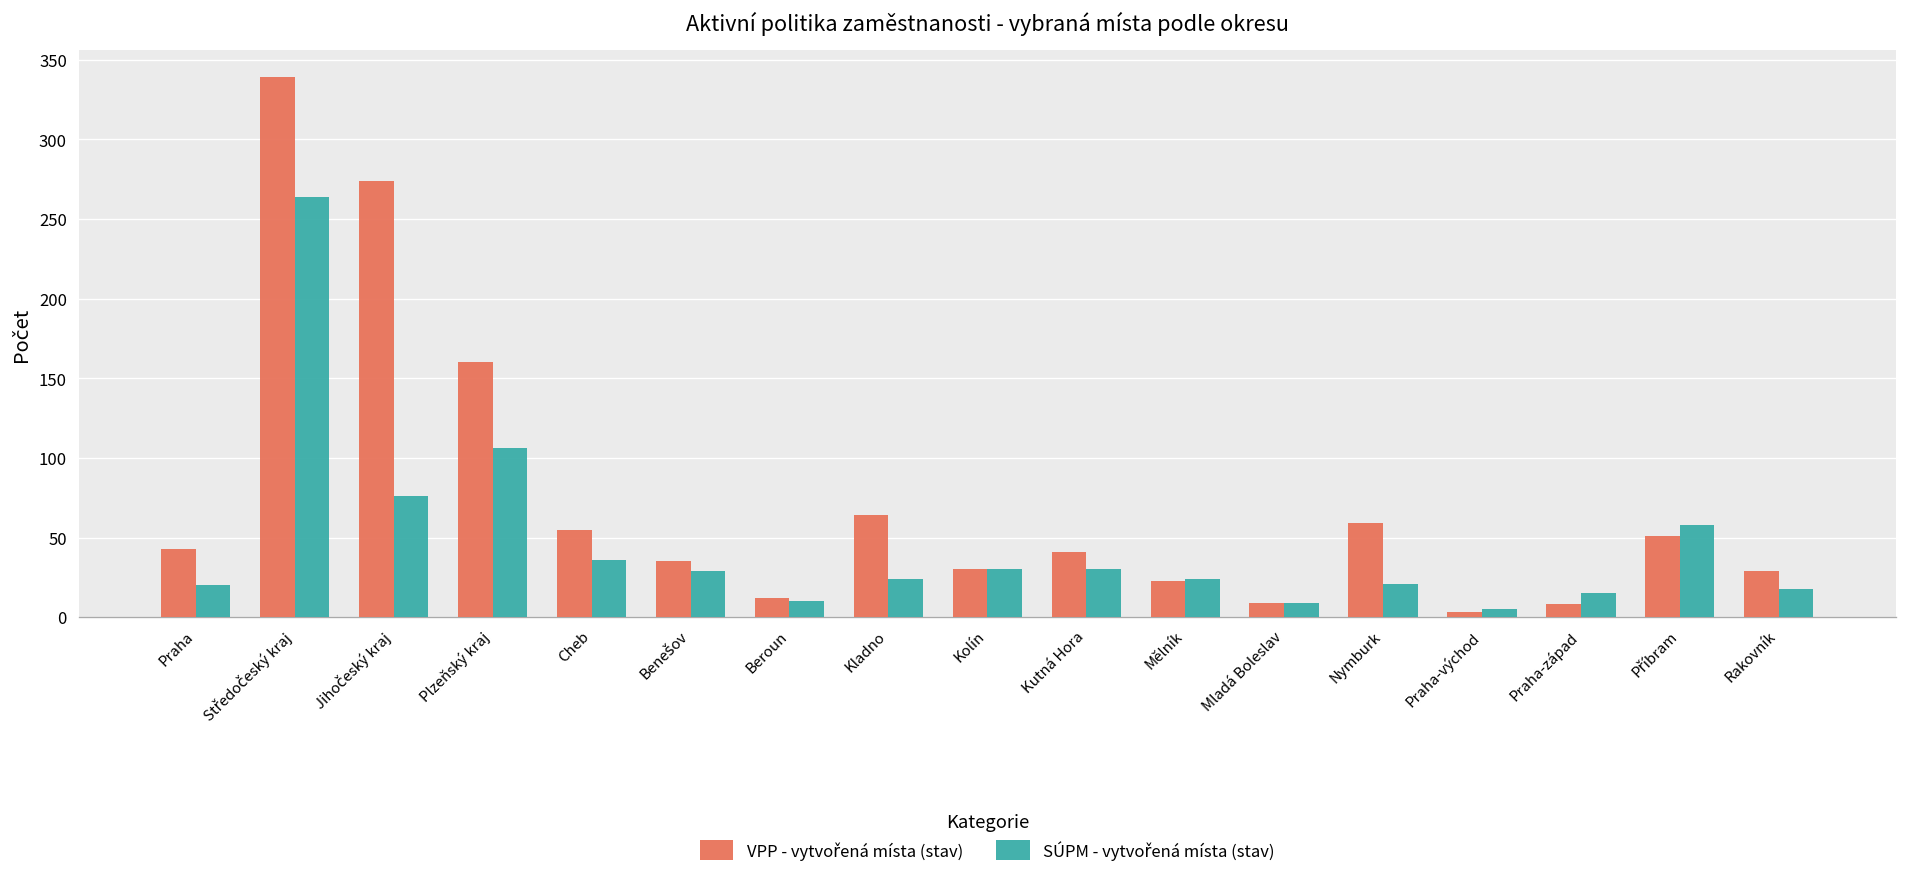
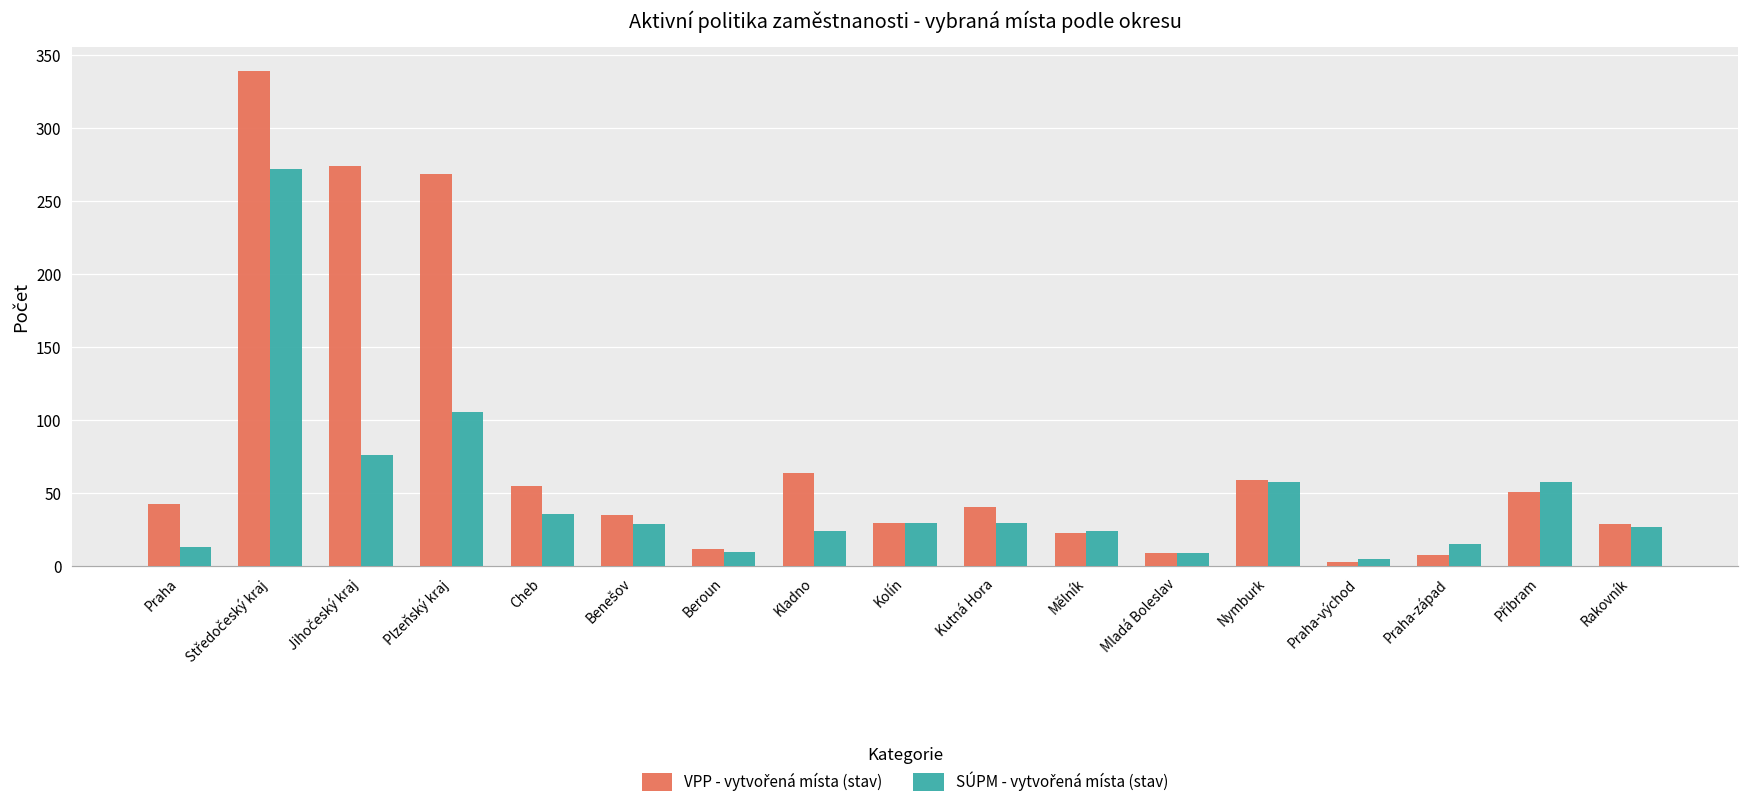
  {
    "VPP - vytvořená místa (stav)": {
      "Praha": 43,
      "Středočeský kraj": 339,
      "Jihočeský kraj": 274,
-     "Plzeňský kraj": 160,
+     "Plzeňský kraj": 269,
      "Cheb": 55,
      "Benešov": 35,
      "Beroun": 12,
      "Kladno": 64,
      "Kolín": 30,
      "Kutná Hora": 41,
      "Mělník": 23,
      "Mladá Boleslav": 9,
      "Nymburk": 59,
      "Praha-východ": 3,
      "Praha-západ": 8,
      "Příbram": 51,
      "Rakovník": 29
    },
    "SÚPM - vytvořená místa (stav)": {
-     "Praha": 20,
-     "Středočeský kraj": 264,
+     "Praha": 13,
+     "Středočeský kraj": 272,
      "Jihočeský kraj": 76,
      "Plzeňský kraj": 106,
      "Cheb": 36,
      "Benešov": 29,
      "Beroun": 10,
      "Kladno": 24,
      "Kolín": 30,
      "Kutná Hora": 30,
      "Mělník": 24,
      "Mladá Boleslav": 9,
-     "Nymburk": 21,
+     "Nymburk": 58,
      "Praha-východ": 5,
      "Praha-západ": 15,
      "Příbram": 58,
-     "Rakovník": 18
+     "Rakovník": 27
    }
  }
